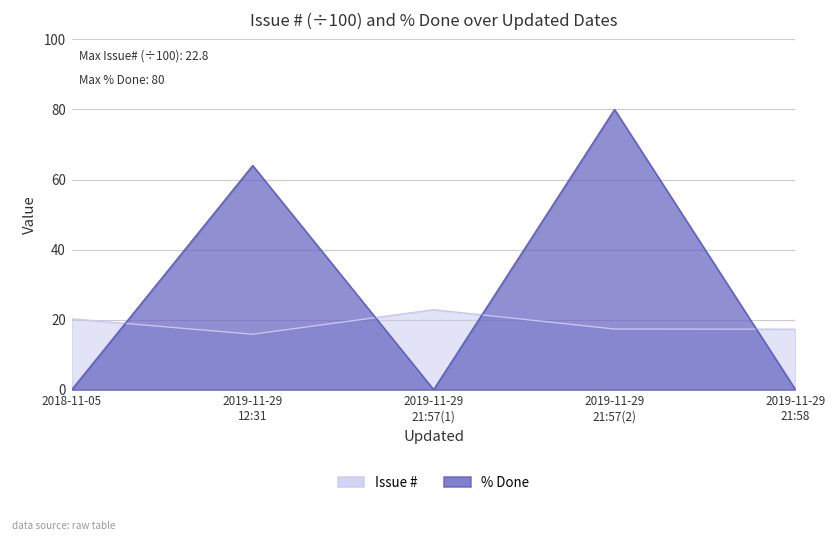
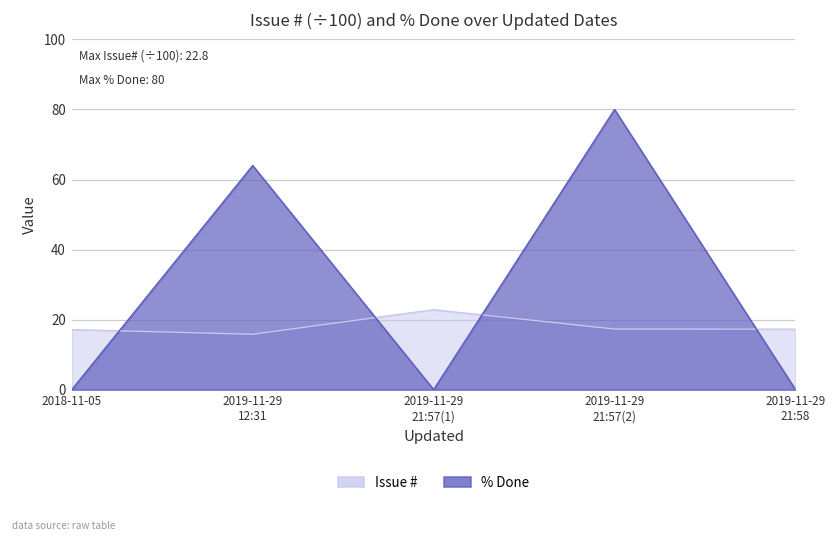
  {
    "Issue #": {
-     "2018-11-05": 20,
+     "2018-11-05": 17,
      "2019-11-29 12:31": 16,
      "2019-11-29 21:57(1)": 23,
      "2019-11-29 21:57(2)": 17,
      "2019-11-29 21:58": 17
    },
    "% Done": {
      "2018-11-05": 0,
      "2019-11-29 12:31": 64,
      "2019-11-29 21:57(1)": 0,
      "2019-11-29 21:57(2)": 80,
      "2019-11-29 21:58": 0
    }
  }
